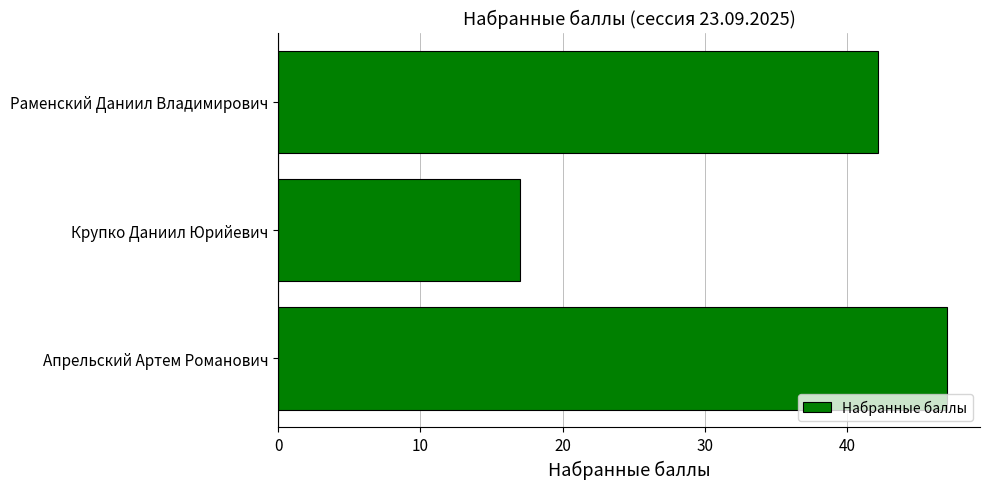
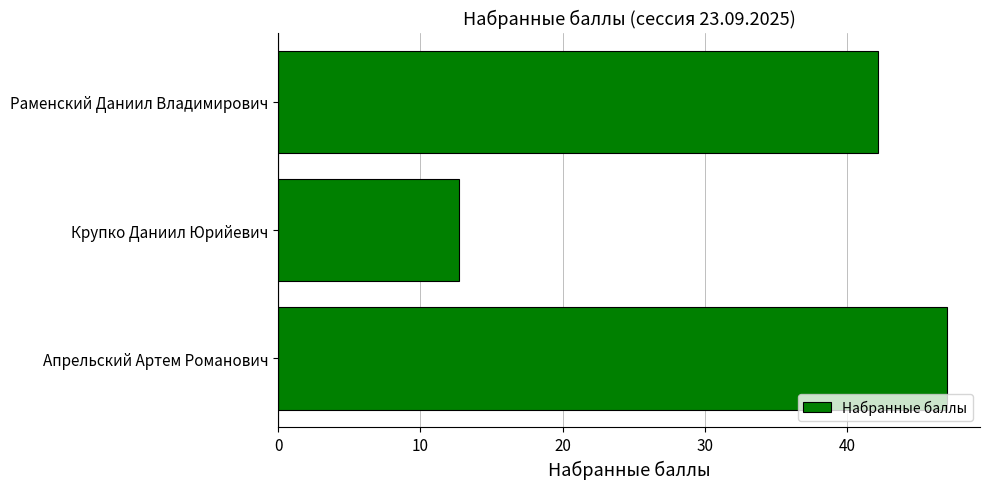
  {
    "Раменский Даниил Владимирович": 42.2,
-   "Крупко Даниил Юрийевич": 17.0,
+   "Крупко Даниил Юрийевич": 12.7,
    "Апрельский Артем Романович": 47.0
  }
